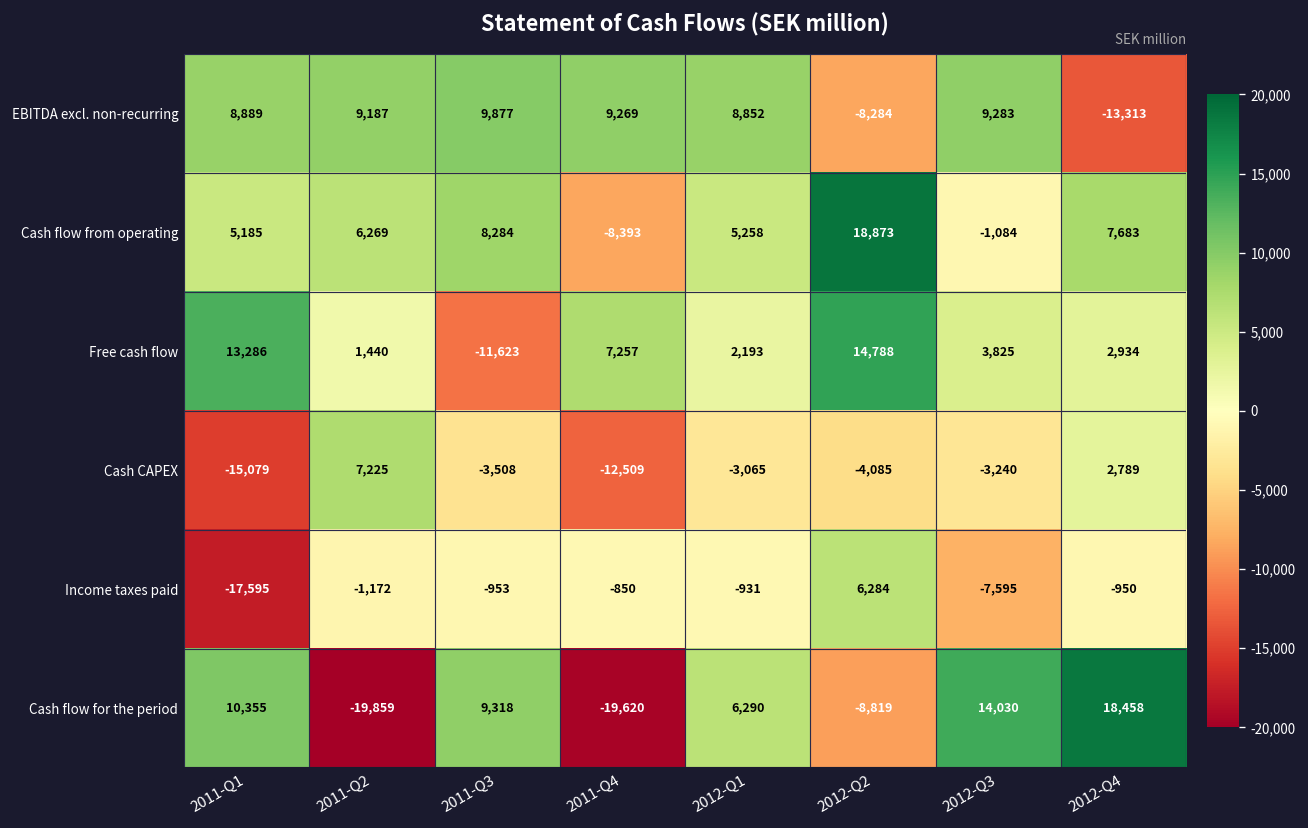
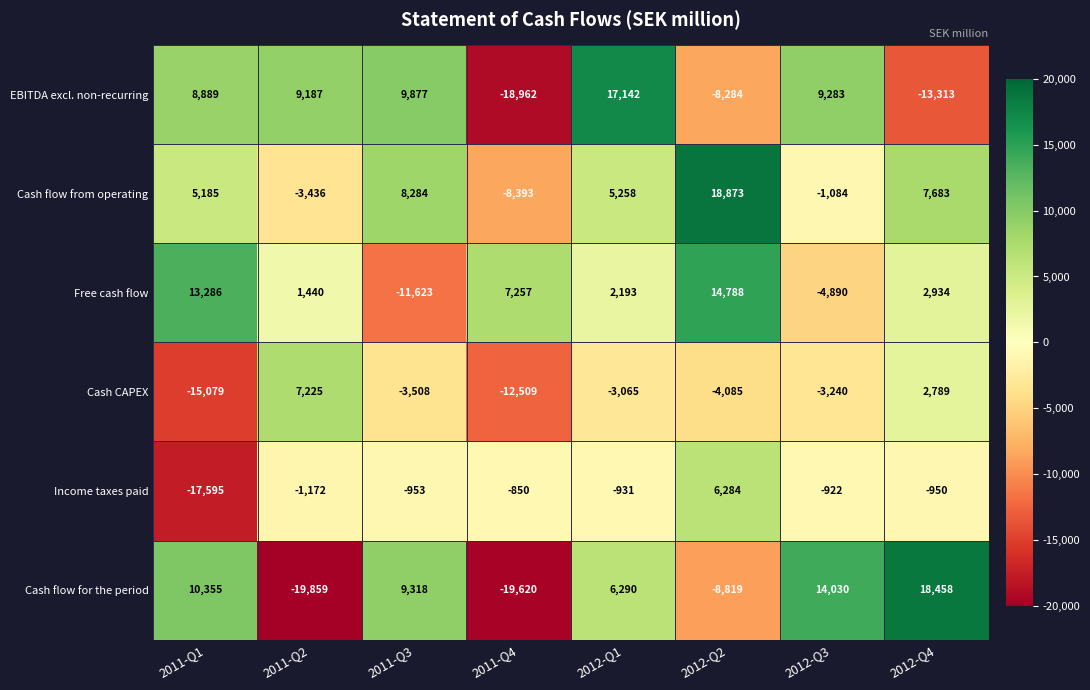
  {
    "EBITDA excl. non-recurring": {
      "2011-Q1": "8,889",
      "2011-Q2": "9,187",
      "2011-Q3": "9,877",
-     "2011-Q4": "9,269",
-     "2012-Q1": "8,852",
+     "2011-Q4": "-18,962",
+     "2012-Q1": "17,142",
      "2012-Q2": "-8,284",
      "2012-Q3": "9,283",
      "2012-Q4": "-13,313"
    },
    "Cash flow from operating": {
      "2011-Q1": "5,185",
-     "2011-Q2": "6,269",
+     "2011-Q2": "-3,436",
      "2011-Q3": "8,284",
      "2011-Q4": "-8,393",
      "2012-Q1": "5,258",
      "2012-Q2": "18,873",
      "2012-Q3": "-1,084",
      "2012-Q4": "7,683"
    },
    "Free cash flow": {
      "2011-Q1": "13,286",
      "2011-Q2": "1,440",
      "2011-Q3": "-11,623",
      "2011-Q4": "7,257",
      "2012-Q1": "2,193",
      "2012-Q2": "14,788",
-     "2012-Q3": "3,825",
+     "2012-Q3": "-4,890",
      "2012-Q4": "2,934"
    },
    "Cash CAPEX": {
      "2011-Q1": "-15,079",
      "2011-Q2": "7,225",
      "2011-Q3": "-3,508",
      "2011-Q4": "-12,509",
      "2012-Q1": "-3,065",
      "2012-Q2": "-4,085",
      "2012-Q3": "-3,240",
      "2012-Q4": "2,789"
    },
    "Income taxes paid": {
      "2011-Q1": "-17,595",
      "2011-Q2": "-1,172",
      "2011-Q3": "-953",
      "2011-Q4": "-850",
      "2012-Q1": "-931",
      "2012-Q2": "6,284",
-     "2012-Q3": "-7,595",
+     "2012-Q3": "-922",
      "2012-Q4": "-950"
    },
    "Cash flow for the period": {
      "2011-Q1": "10,355",
      "2011-Q2": "-19,859",
      "2011-Q3": "9,318",
      "2011-Q4": "-19,620",
      "2012-Q1": "6,290",
      "2012-Q2": "-8,819",
      "2012-Q3": "14,030",
      "2012-Q4": "18,458"
    }
  }
